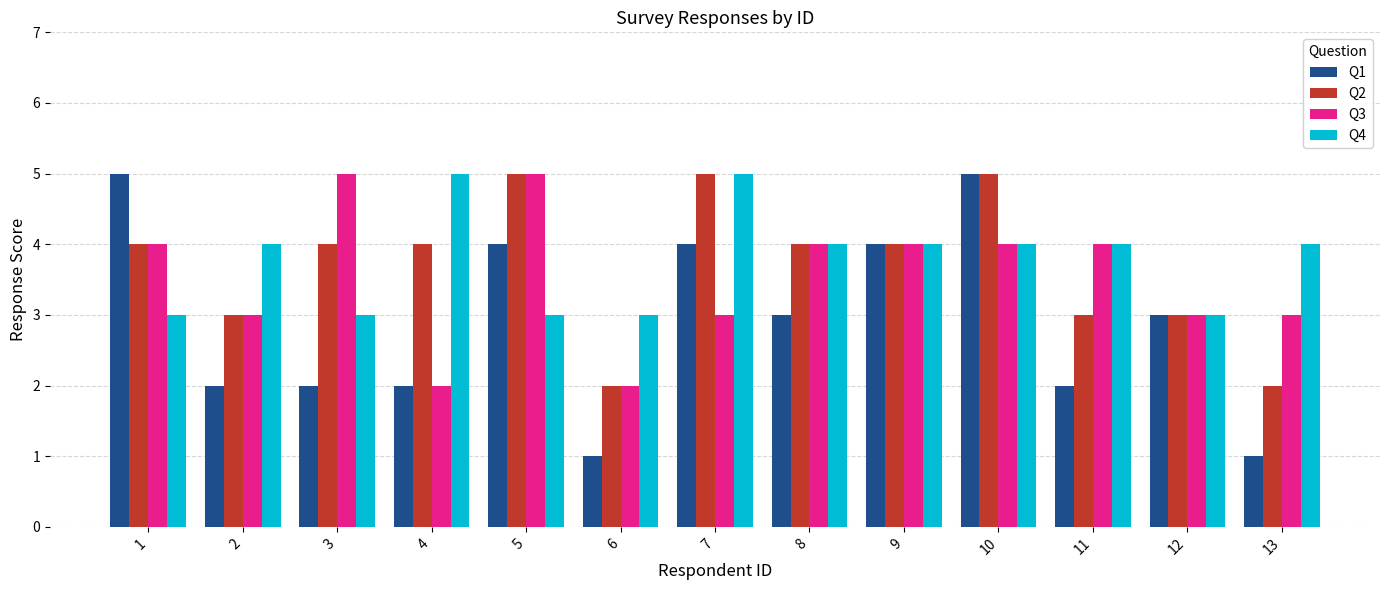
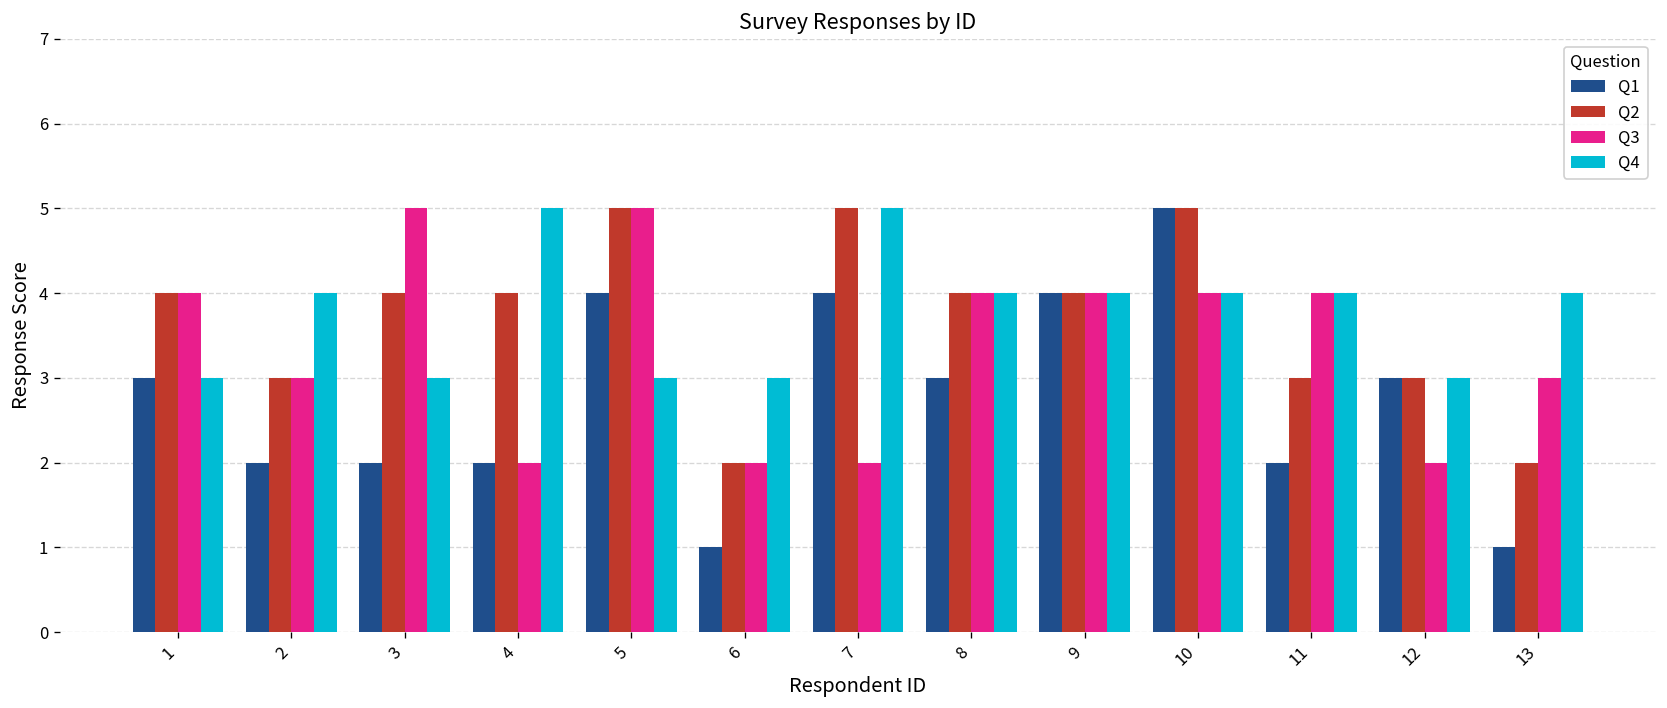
  {
    "Q1": {
-     "1": 5,
+     "1": 3,
      "2": 2,
      "3": 2,
      "4": 2,
      "5": 4,
      "6": 1,
      "7": 4,
      "8": 3,
      "9": 4,
      "10": 5,
      "11": 2,
      "12": 3,
      "13": 1
    },
    "Q2": {
      "1": 4,
      "2": 3,
      "3": 4,
      "4": 4,
      "5": 5,
      "6": 2,
      "7": 5,
      "8": 4,
      "9": 4,
      "10": 5,
      "11": 3,
      "12": 3,
      "13": 2
    },
    "Q3": {
      "1": 4,
      "2": 3,
      "3": 5,
      "4": 2,
      "5": 5,
      "6": 2,
-     "7": 3,
+     "7": 2,
      "8": 4,
      "9": 4,
      "10": 4,
      "11": 4,
-     "12": 3,
+     "12": 2,
      "13": 3
    },
    "Q4": {
      "1": 3,
      "2": 4,
      "3": 3,
      "4": 5,
      "5": 3,
      "6": 3,
      "7": 5,
      "8": 4,
      "9": 4,
      "10": 4,
      "11": 4,
      "12": 3,
      "13": 4
    }
  }
